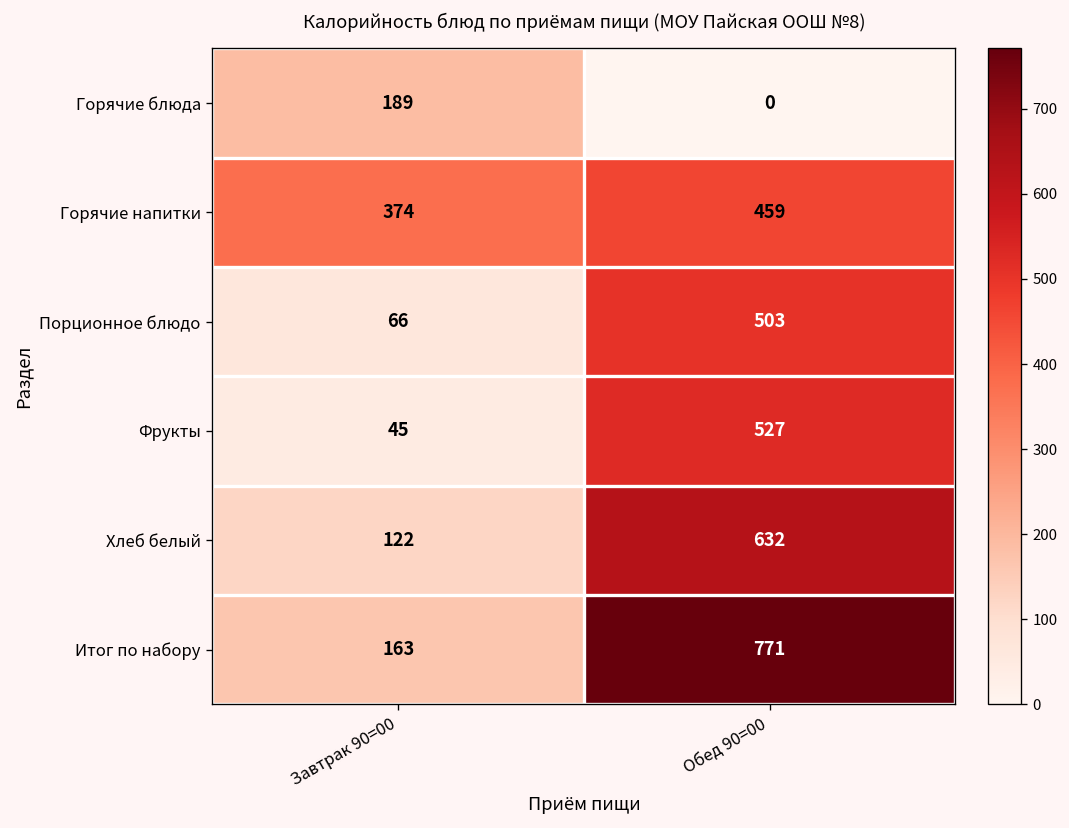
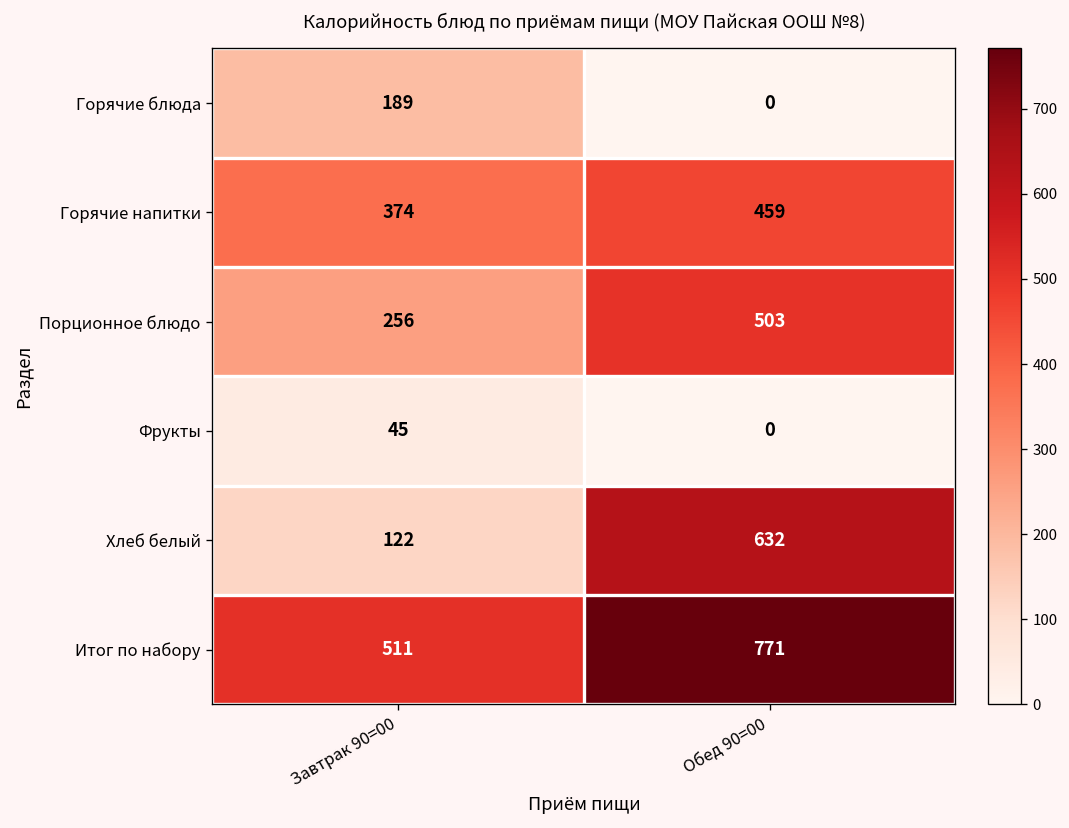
  {
    "Горячие блюда": {
      "Завтрак 90=00": 189,
      "Обед 90=00": 0
    },
    "Горячие напитки": {
      "Завтрак 90=00": 374,
      "Обед 90=00": 459
    },
    "Порционное блюдо": {
-     "Завтрак 90=00": 66,
+     "Завтрак 90=00": 256,
      "Обед 90=00": 503
    },
    "Фрукты": {
      "Завтрак 90=00": 45,
-     "Обед 90=00": 527
+     "Обед 90=00": 0
    },
    "Хлеб белый": {
      "Завтрак 90=00": 122,
      "Обед 90=00": 632
    },
    "Итог по набору": {
-     "Завтрак 90=00": 163,
+     "Завтрак 90=00": 511,
      "Обед 90=00": 771
    }
  }
